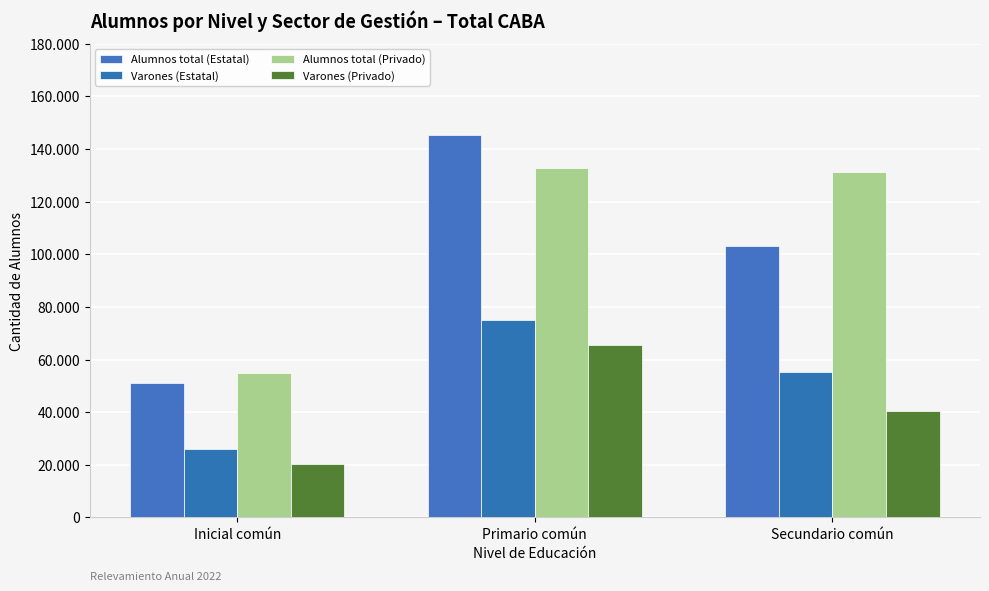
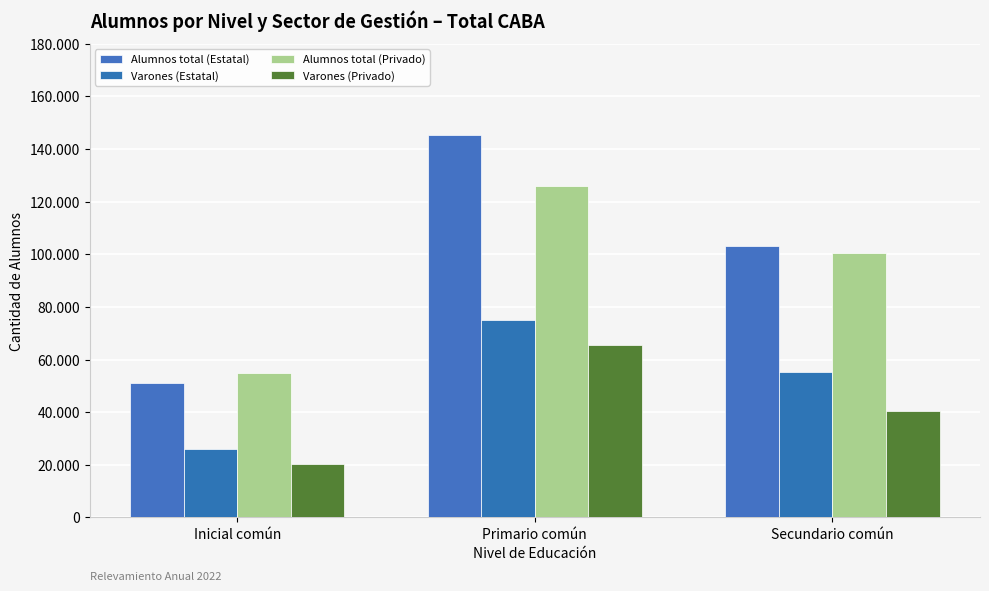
  {
    "Alumnos total (Privado)": {
      "Inicial común": 55,
-     "Primario común": 133,
-     "Secundario común": 131
+     "Primario común": 126,
+     "Secundario común": 100
    },
    "Varones (Privado)": {
      "Inicial común": 20,
      "Primario común": 66,
      "Secundario común": 40
    }
  }
